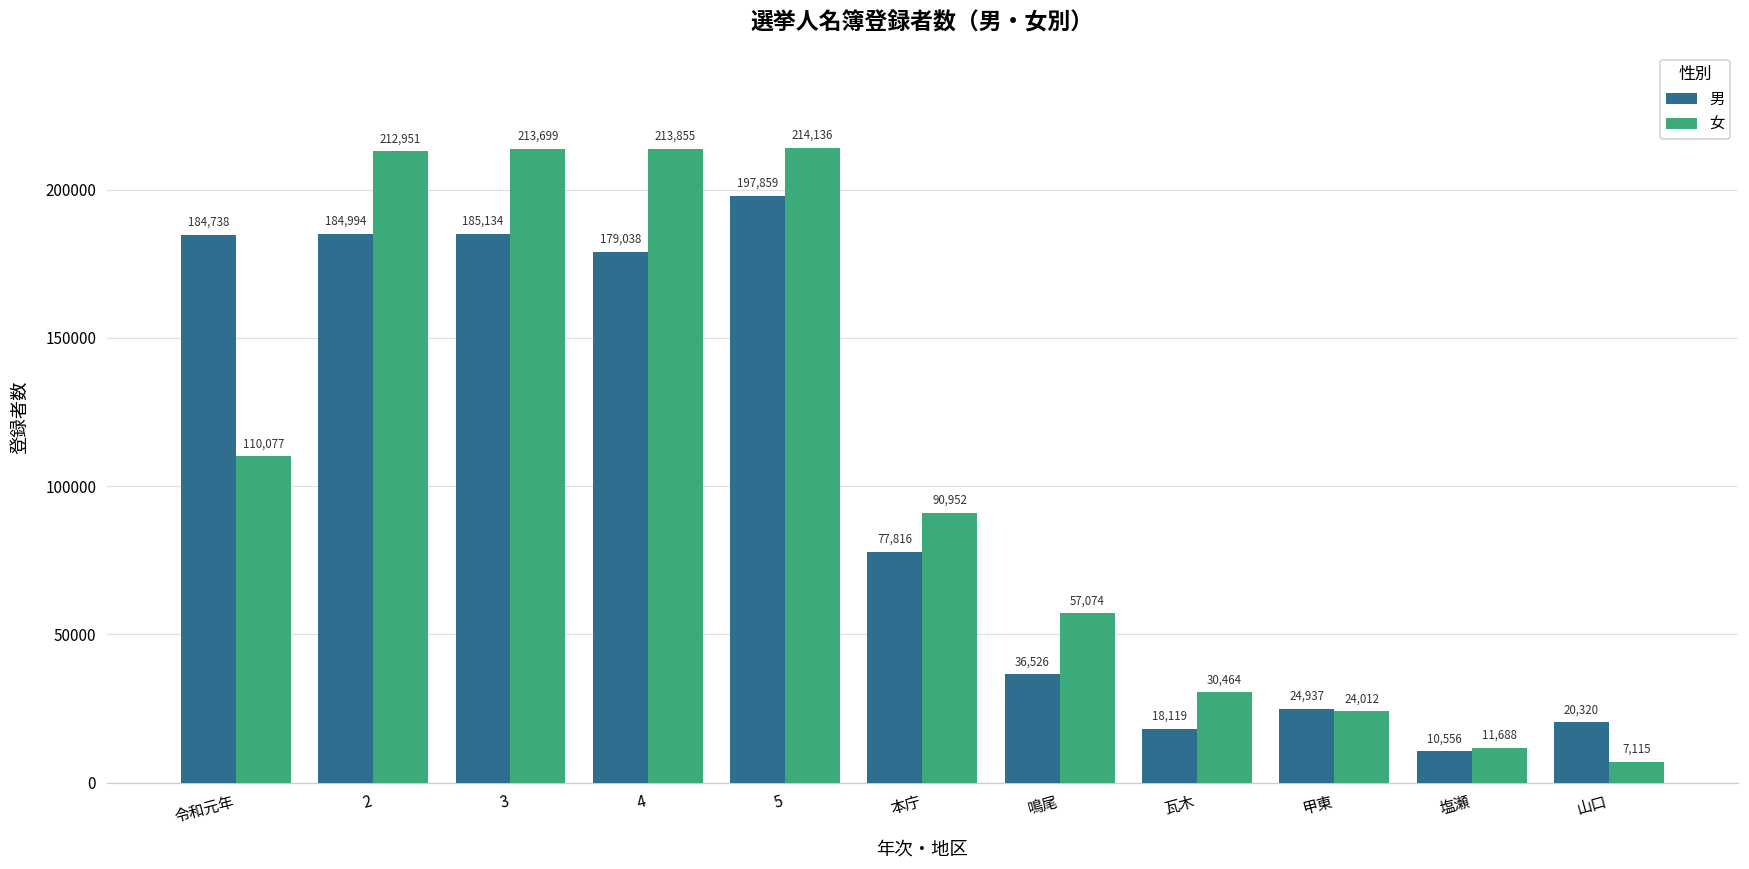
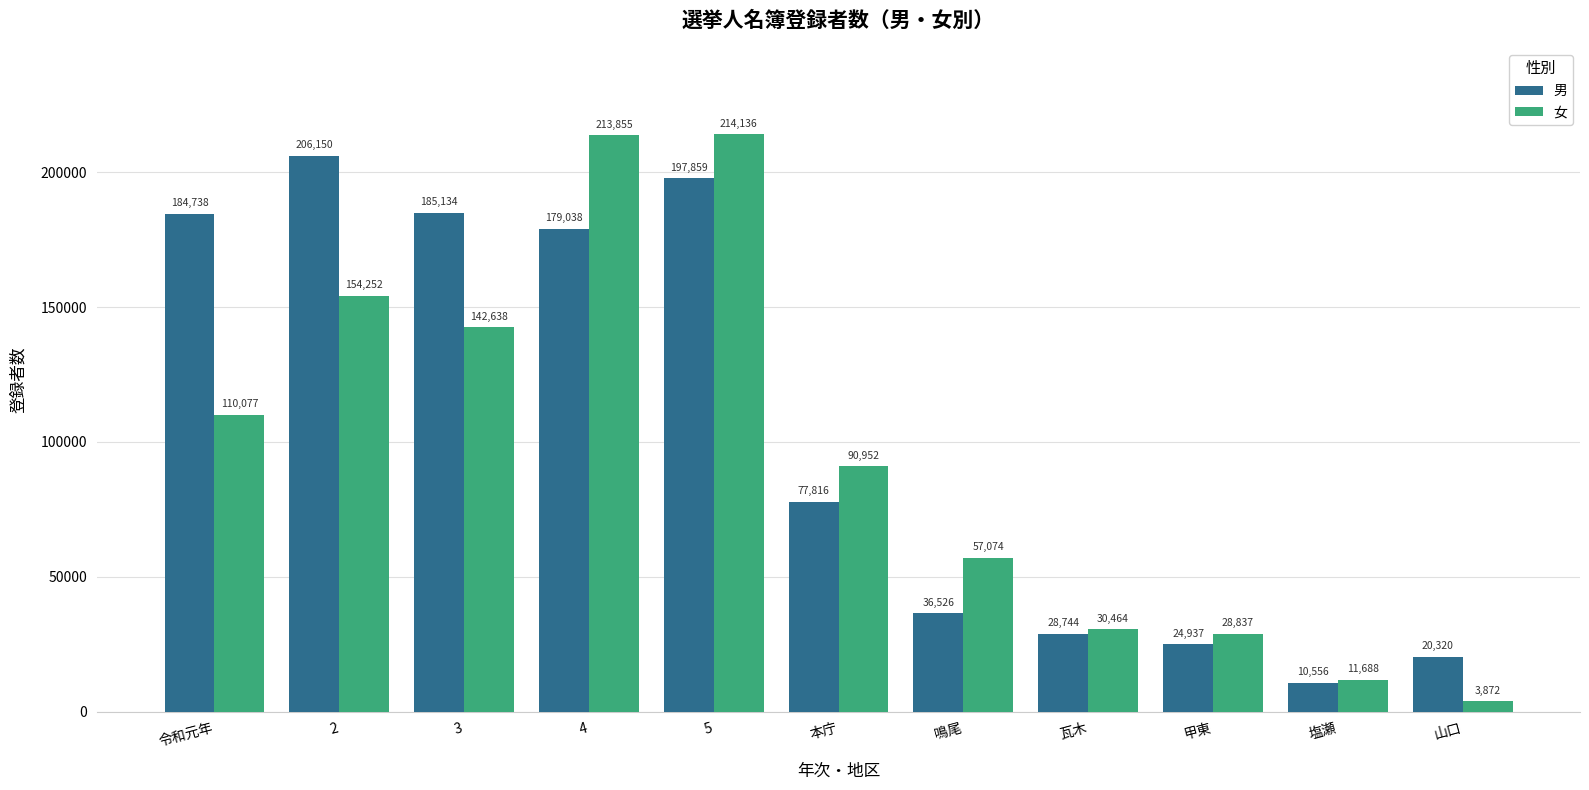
  {
    "男": {
      "令和元年": "184,738",
-     "2": "184,994",
+     "2": "206,150",
      "3": "185,134",
      "4": "179,038",
      "5": "197,859",
      "本庁": "77,816",
      "鳴尾": "36,526",
-     "瓦木": "18,119",
+     "瓦木": "28,744",
      "甲東": "24,937",
      "塩瀬": "10,556",
      "山口": "20,320"
    },
    "女": {
      "令和元年": "110,077",
-     "2": "212,951",
-     "3": "213,699",
+     "2": "154,252",
+     "3": "142,638",
      "4": "213,855",
      "5": "214,136",
      "本庁": "90,952",
      "鳴尾": "57,074",
      "瓦木": "30,464",
-     "甲東": "24,012",
+     "甲東": "28,837",
      "塩瀬": "11,688",
-     "山口": "7,115"
+     "山口": "3,872"
    }
  }
